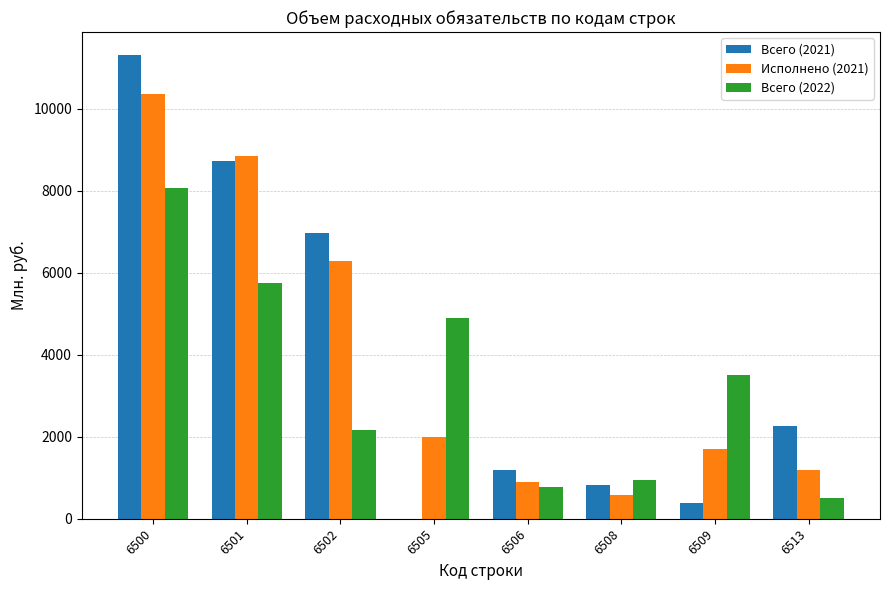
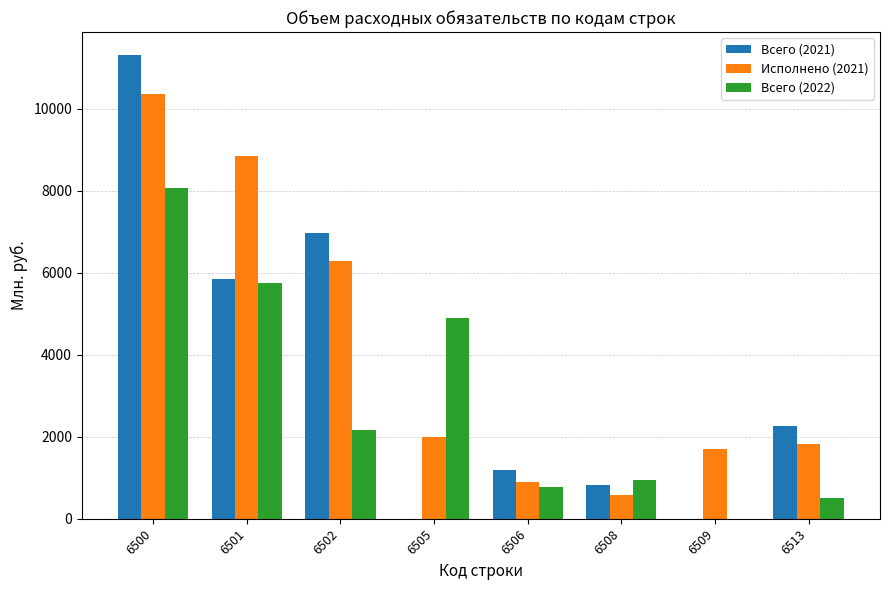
  {
    "Всего (2021)": {
      "6500": 11300,
-     "6501": 8700,
+     "6501": 5900,
      "6502": 7000,
      "6505": 0,
      "6506": 1200,
      "6508": 800,
-     "6509": 400,
+     "6509": 0,
      "6513": 2300
    },
    "Исполнено (2021)": {
      "6500": 10400,
      "6501": 8800,
      "6502": 6300,
      "6505": 2000,
      "6506": 900,
      "6508": 600,
      "6509": 1700,
-     "6513": 1200
+     "6513": 1800
    },
    "Всего (2022)": {
      "6500": 8100,
      "6501": 5800,
      "6502": 2200,
      "6505": 4900,
      "6506": 800,
      "6508": 900,
-     "6509": 3500,
+     "6509": 0,
      "6513": 500
    }
  }
